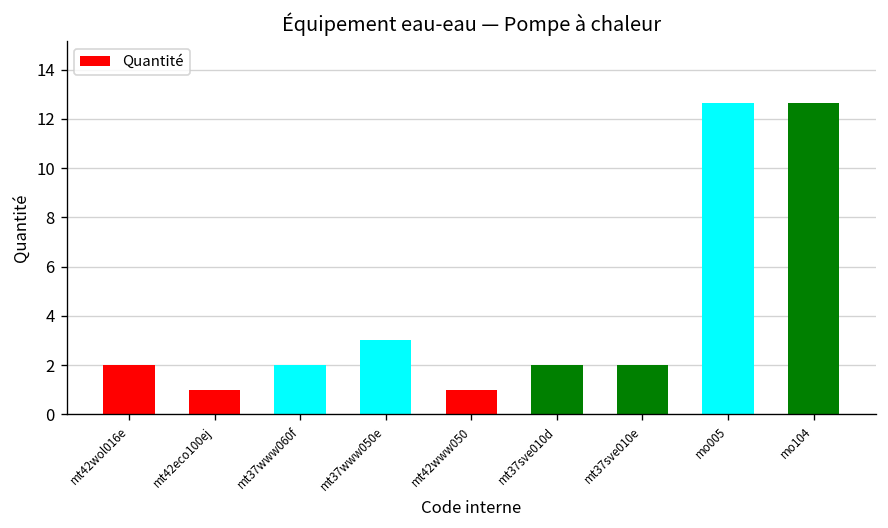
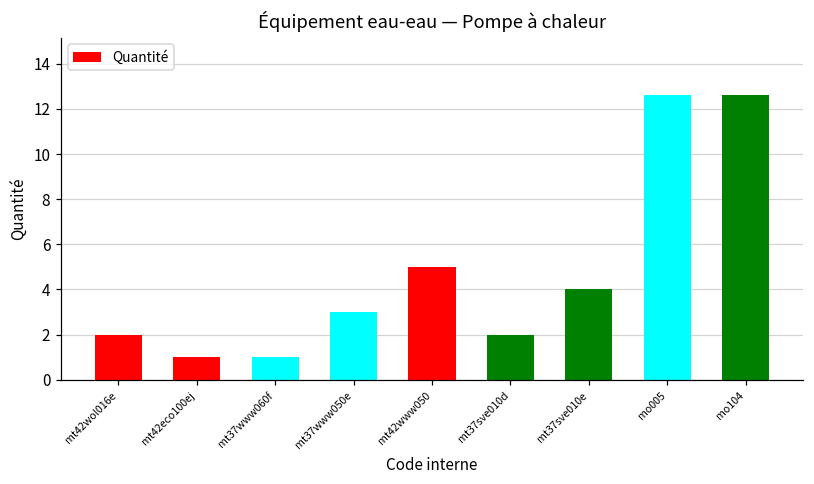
  {
    "mt42wol016e": 2,
    "mt42eco100ej": 1,
-   "mt37www060f": 2,
+   "mt37www060f": 1,
    "mt37www050e": 3,
-   "mt42www050": 1,
+   "mt42www050": 5,
    "mt37sve010d": 2,
-   "mt37sve010e": 2,
+   "mt37sve010e": 4,
    "mo005": 12.6,
    "mo104": 12.6
  }
